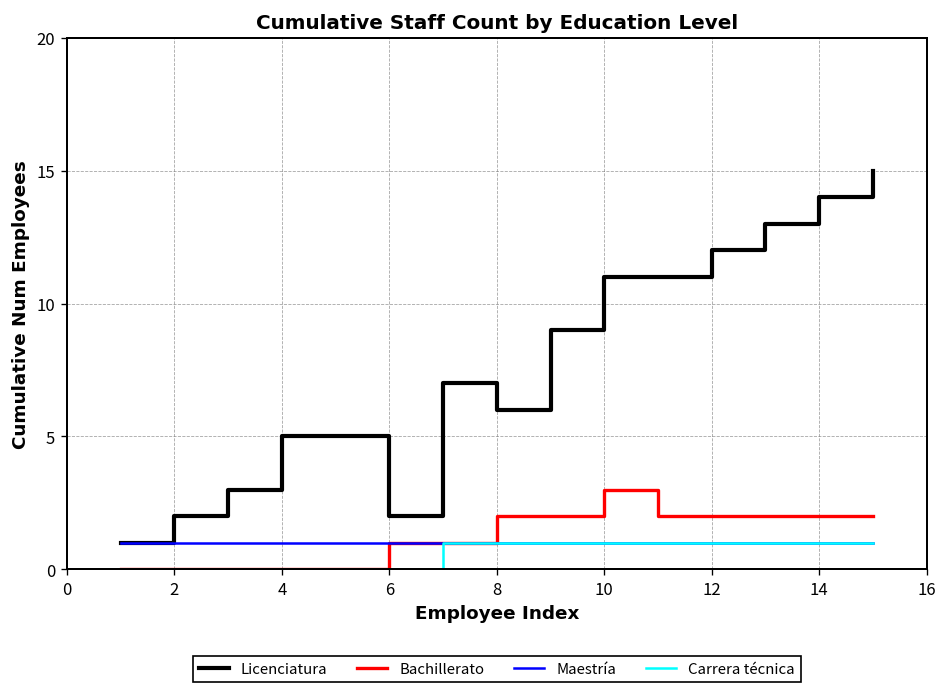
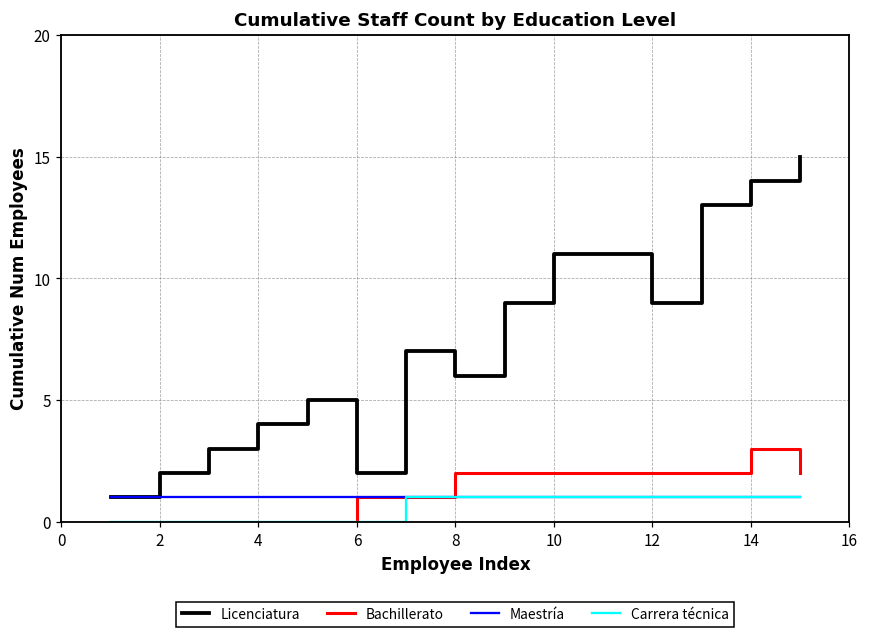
  {
    "Licenciatura": {
      "2": 2,
-     "4": 5,
+     "4": 4,
      "6": 2,
      "8": 6,
      "10": 11,
-     "12": 12,
+     "12": 9,
      "14": 14
    },
    "Bachillerato": {
      "8": 2,
-     "10": 3,
+     "10": 2,
      "12": 2,
-     "14": 2
+     "14": 3
    },
    "Maestría": {
      "2": 1,
      "4": 1
    },
    "Carrera técnica": {
      "6": 0
    }
  }
